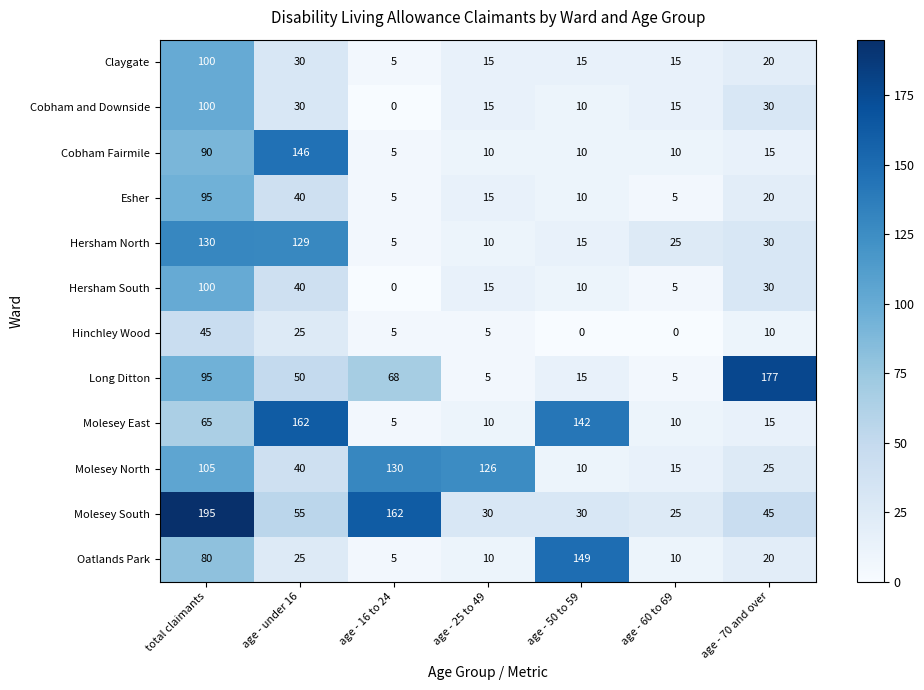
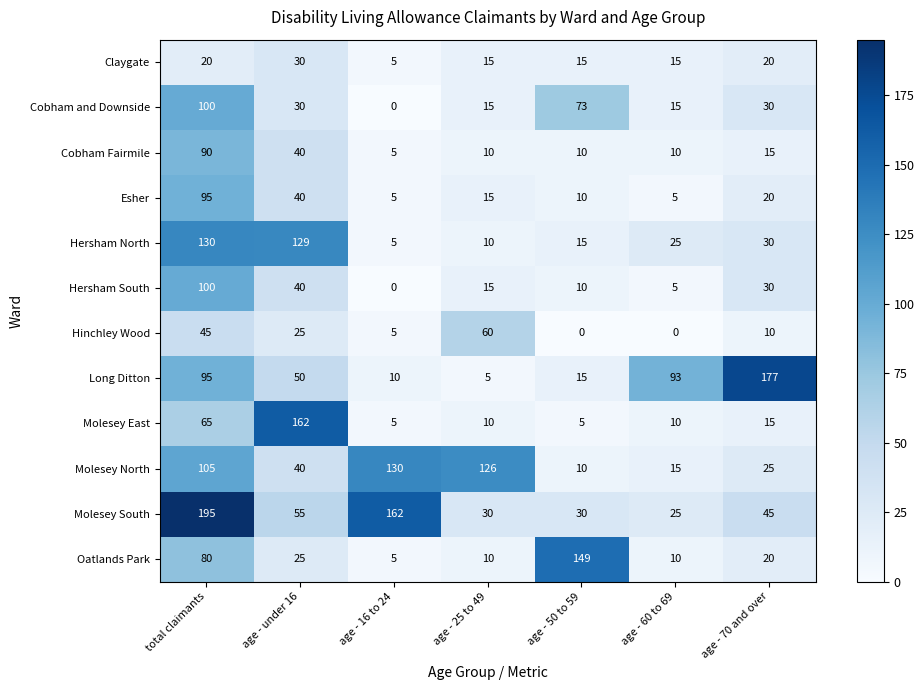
  {
    "Claygate": {
-     "total claimants": 100,
+     "total claimants": 20,
      "age - under 16": 30,
      "age - 16 to 24": 5,
      "age - 25 to 49": 15,
      "age - 50 to 59": 15,
      "age - 60 to 69": 15,
      "age - 70 and over": 20
    },
    "Cobham and Downside": {
      "total claimants": 100,
      "age - under 16": 30,
      "age - 16 to 24": 0,
      "age - 25 to 49": 15,
-     "age - 50 to 59": 10,
+     "age - 50 to 59": 73,
      "age - 60 to 69": 15,
      "age - 70 and over": 30
    },
    "Cobham Fairmile": {
      "total claimants": 90,
-     "age - under 16": 146,
+     "age - under 16": 40,
      "age - 16 to 24": 5,
      "age - 25 to 49": 10,
      "age - 50 to 59": 10,
      "age - 60 to 69": 10,
      "age - 70 and over": 15
    },
    "Esher": {
      "total claimants": 95,
      "age - under 16": 40,
      "age - 16 to 24": 5,
      "age - 25 to 49": 15,
      "age - 50 to 59": 10,
      "age - 60 to 69": 5,
      "age - 70 and over": 20
    },
    "Hersham North": {
      "total claimants": 130,
      "age - under 16": 129,
      "age - 16 to 24": 5,
      "age - 25 to 49": 10,
      "age - 50 to 59": 15,
      "age - 60 to 69": 25,
      "age - 70 and over": 30
    },
    "Hersham South": {
      "total claimants": 100,
      "age - under 16": 40,
      "age - 16 to 24": 0,
      "age - 25 to 49": 15,
      "age - 50 to 59": 10,
      "age - 60 to 69": 5,
      "age - 70 and over": 30
    },
    "Hinchley Wood": {
      "total claimants": 45,
      "age - under 16": 25,
      "age - 16 to 24": 5,
-     "age - 25 to 49": 5,
+     "age - 25 to 49": 60,
      "age - 50 to 59": 0,
      "age - 60 to 69": 0,
      "age - 70 and over": 10
    },
    "Long Ditton": {
      "total claimants": 95,
      "age - under 16": 50,
-     "age - 16 to 24": 68,
+     "age - 16 to 24": 10,
      "age - 25 to 49": 5,
      "age - 50 to 59": 15,
-     "age - 60 to 69": 5,
+     "age - 60 to 69": 93,
      "age - 70 and over": 177
    },
    "Molesey East": {
      "total claimants": 65,
      "age - under 16": 162,
      "age - 16 to 24": 5,
      "age - 25 to 49": 10,
-     "age - 50 to 59": 142,
+     "age - 50 to 59": 5,
      "age - 60 to 69": 10,
      "age - 70 and over": 15
    },
    "Molesey North": {
      "total claimants": 105,
      "age - under 16": 40,
      "age - 16 to 24": 130,
      "age - 25 to 49": 126,
      "age - 50 to 59": 10,
      "age - 60 to 69": 15,
      "age - 70 and over": 25
    },
    "Molesey South": {
      "total claimants": 195,
      "age - under 16": 55,
      "age - 16 to 24": 162,
      "age - 25 to 49": 30,
      "age - 50 to 59": 30,
      "age - 60 to 69": 25,
      "age - 70 and over": 45
    },
    "Oatlands Park": {
      "total claimants": 80,
      "age - under 16": 25,
      "age - 16 to 24": 5,
      "age - 25 to 49": 10,
      "age - 50 to 59": 149,
      "age - 60 to 69": 10,
      "age - 70 and over": 20
    }
  }
